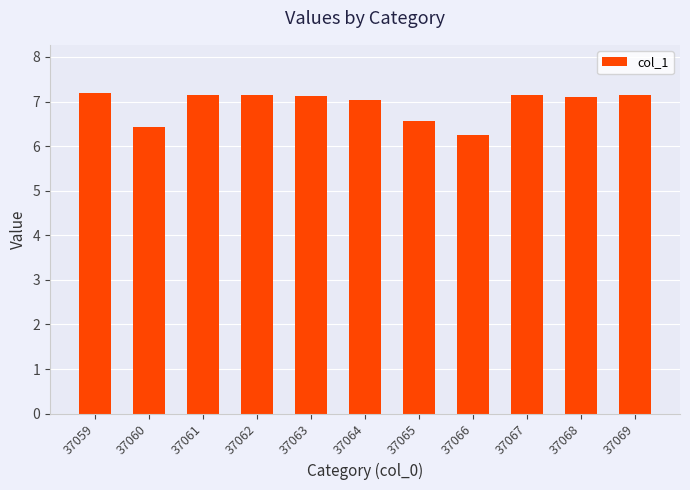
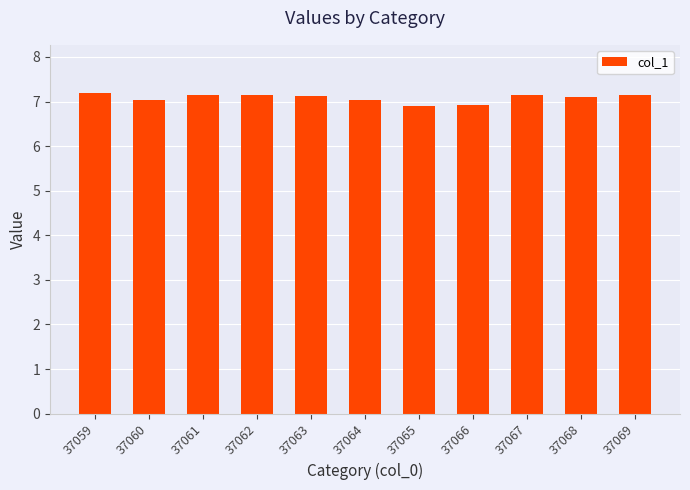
  {
    "37059": 7.2,
-   "37060": 6.4,
+   "37060": 7.0,
    "37061": 7.1,
    "37062": 7.1,
    "37063": 7.1,
    "37064": 7.0,
-   "37065": 6.6,
-   "37066": 6.3,
+   "37065": 6.9,
+   "37066": 6.9,
    "37067": 7.2,
    "37068": 7.1,
    "37069": 7.2
  }
